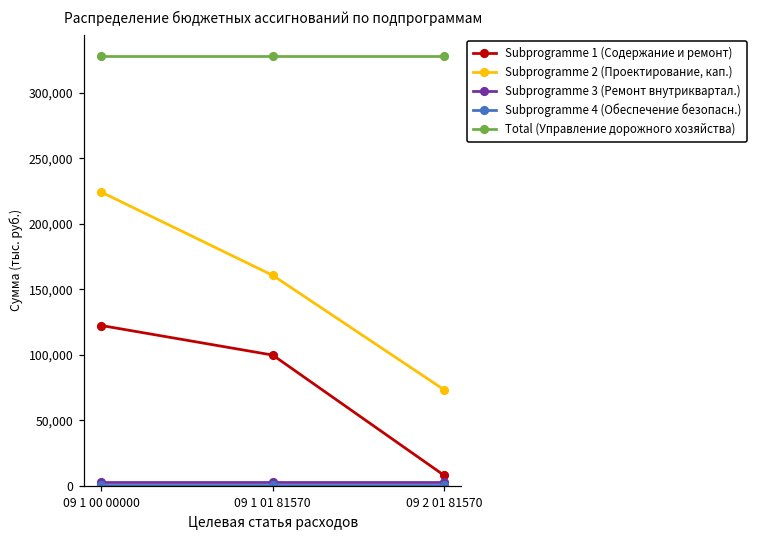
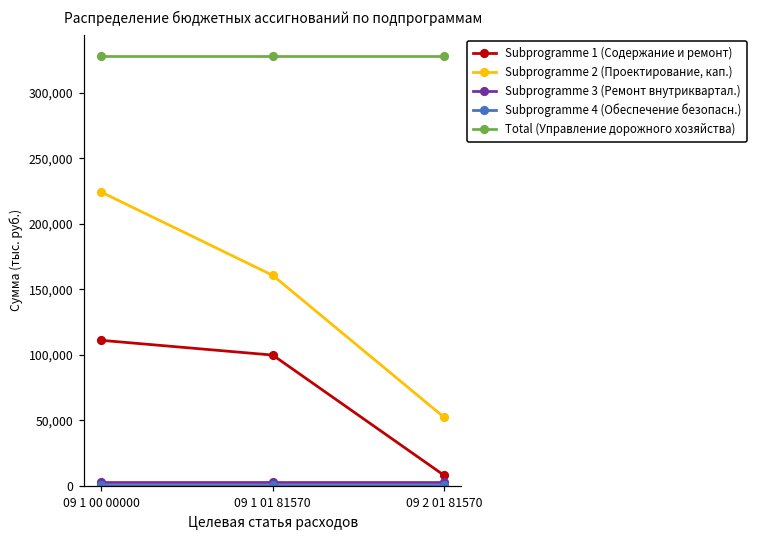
  {
    "Subprogramme 1 (Содержание и ремонт)": {
-     "09 1 00 00000": "122,000",
+     "09 1 00 00000": "111,000",
      "09 1 01 81570": "100,000",
      "09 2 01 81570": "8,000"
    },
    "Subprogramme 2 (Проектирование, кап.)": {
      "09 1 00 00000": "224,000",
      "09 1 01 81570": "161,000",
-     "09 2 01 81570": "73,000"
+     "09 2 01 81570": "52,000"
    },
    "Subprogramme 3 (Ремонт внутриквартал.)": {
      "09 1 00 00000": "3,000",
      "09 1 01 81570": "3,000",
      "09 2 01 81570": "3,000"
    },
    "Subprogramme 4 (Обеспечение безопасн.)": {
      "09 1 00 00000": "1,000",
      "09 1 01 81570": "1,000",
      "09 2 01 81570": "1,000"
    },
    "Total (Управление дорожного хозяйства)": {
      "09 1 00 00000": "328,000",
      "09 1 01 81570": "328,000",
      "09 2 01 81570": "328,000"
    }
  }
